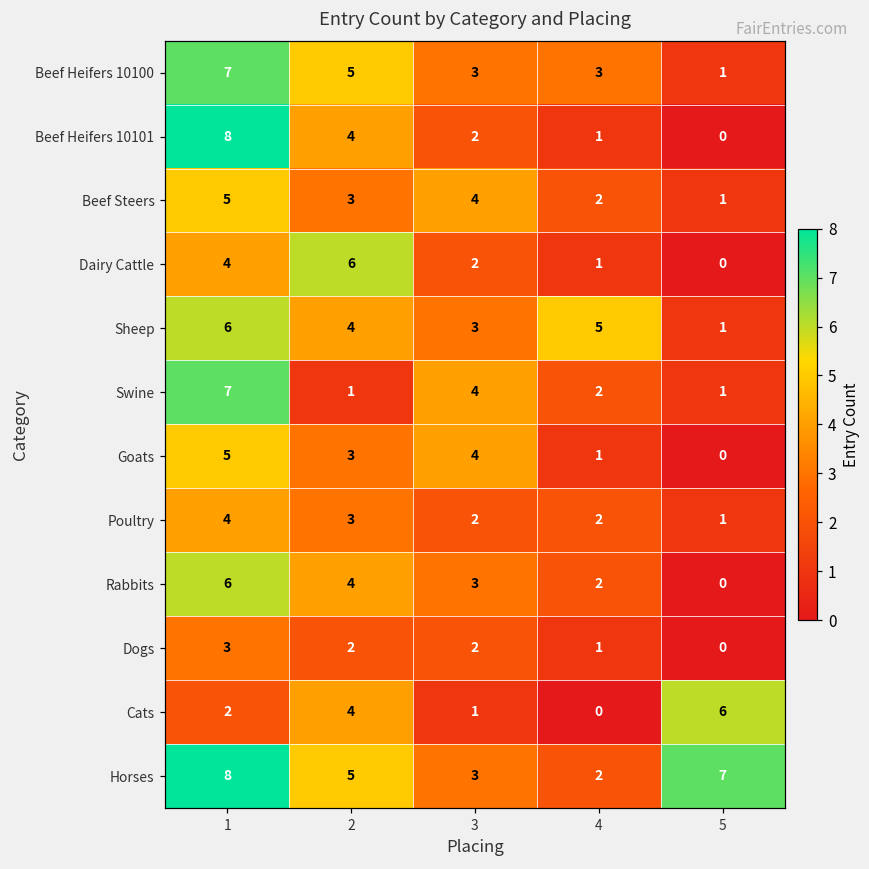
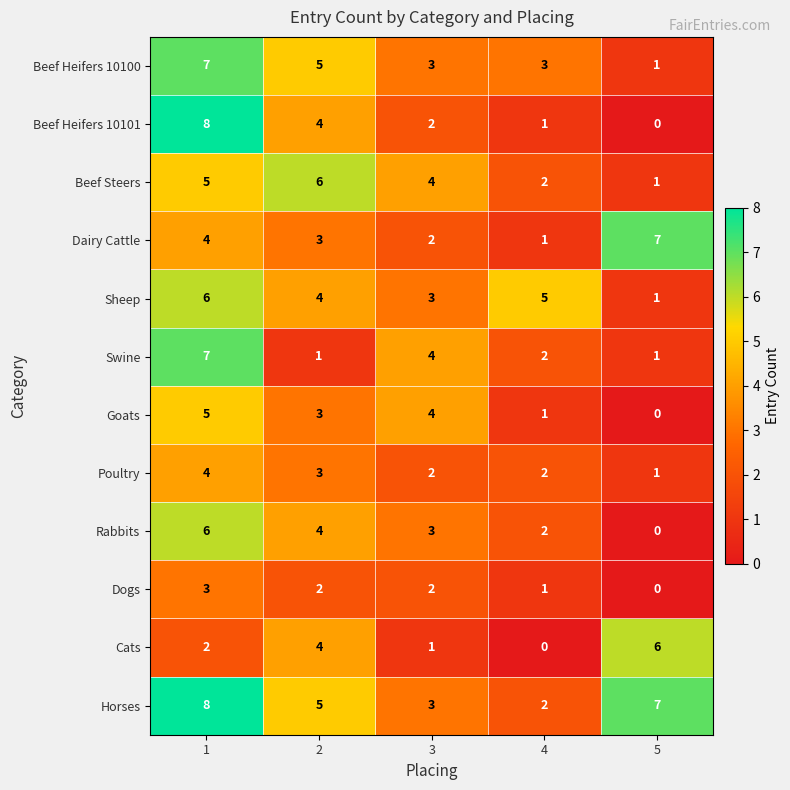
  {
    "Beef Heifers 10100": {
      "1": 7,
      "2": 5,
      "3": 3,
      "4": 3,
      "5": 1
    },
    "Beef Heifers 10101": {
      "1": 8,
      "2": 4,
      "3": 2,
      "4": 1,
      "5": 0
    },
    "Beef Steers": {
      "1": 5,
-     "2": 3,
+     "2": 6,
      "3": 4,
      "4": 2,
      "5": 1
    },
    "Dairy Cattle": {
      "1": 4,
-     "2": 6,
+     "2": 3,
      "3": 2,
      "4": 1,
-     "5": 0
+     "5": 7
    },
    "Sheep": {
      "1": 6,
      "2": 4,
      "3": 3,
      "4": 5,
      "5": 1
    },
    "Swine": {
      "1": 7,
      "2": 1,
      "3": 4,
      "4": 2,
      "5": 1
    },
    "Goats": {
      "1": 5,
      "2": 3,
      "3": 4,
      "4": 1,
      "5": 0
    },
    "Poultry": {
      "1": 4,
      "2": 3,
      "3": 2,
      "4": 2,
      "5": 1
    },
    "Rabbits": {
      "1": 6,
      "2": 4,
      "3": 3,
      "4": 2,
      "5": 0
    },
    "Dogs": {
      "1": 3,
      "2": 2,
      "3": 2,
      "4": 1,
      "5": 0
    },
    "Cats": {
      "1": 2,
      "2": 4,
      "3": 1,
      "4": 0,
      "5": 6
    },
    "Horses": {
      "1": 8,
      "2": 5,
      "3": 3,
      "4": 2,
      "5": 7
    }
  }
